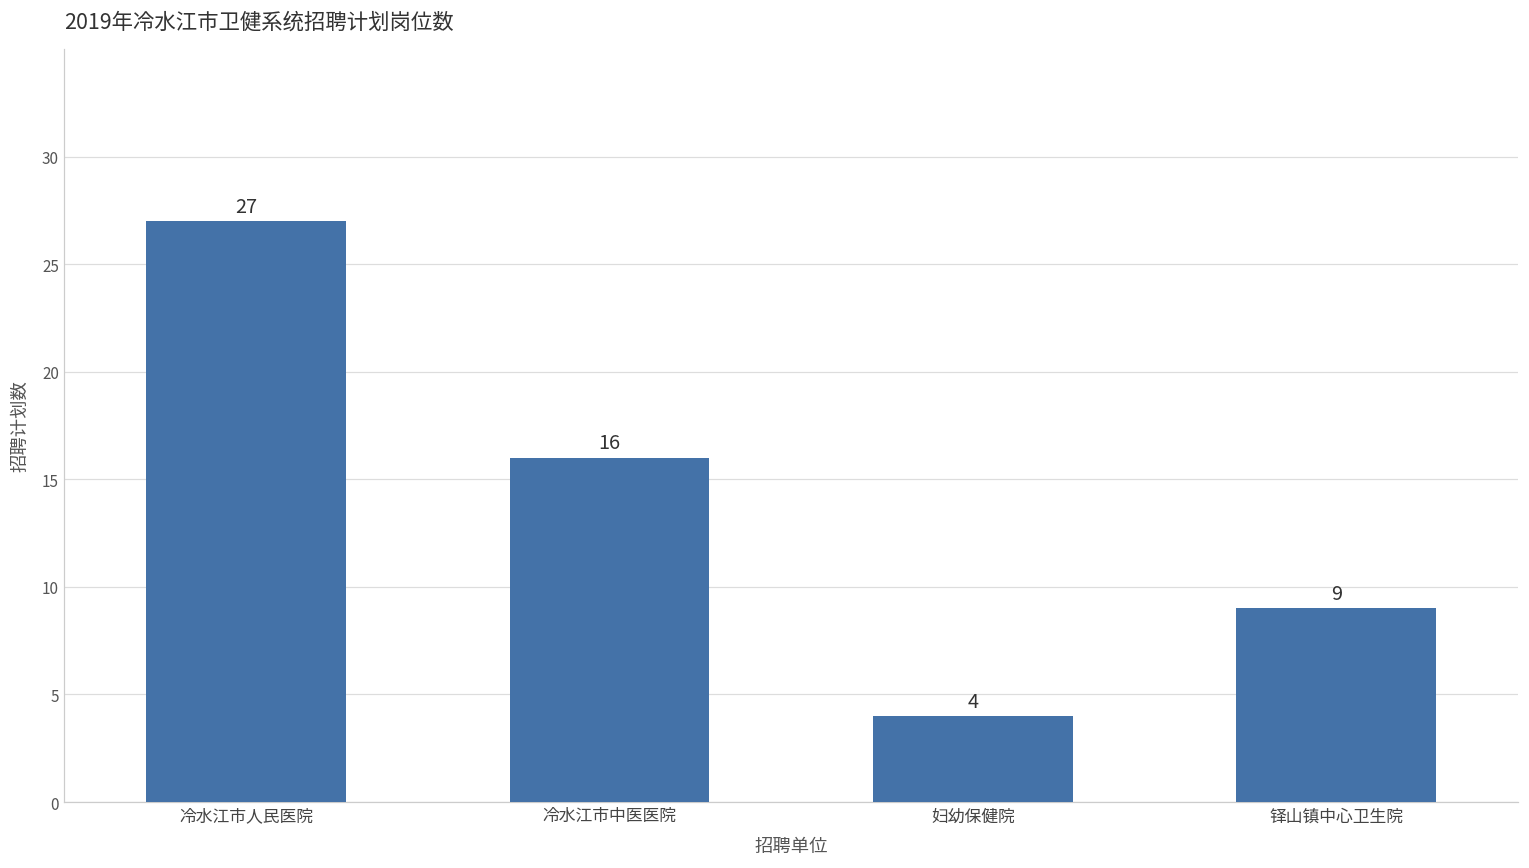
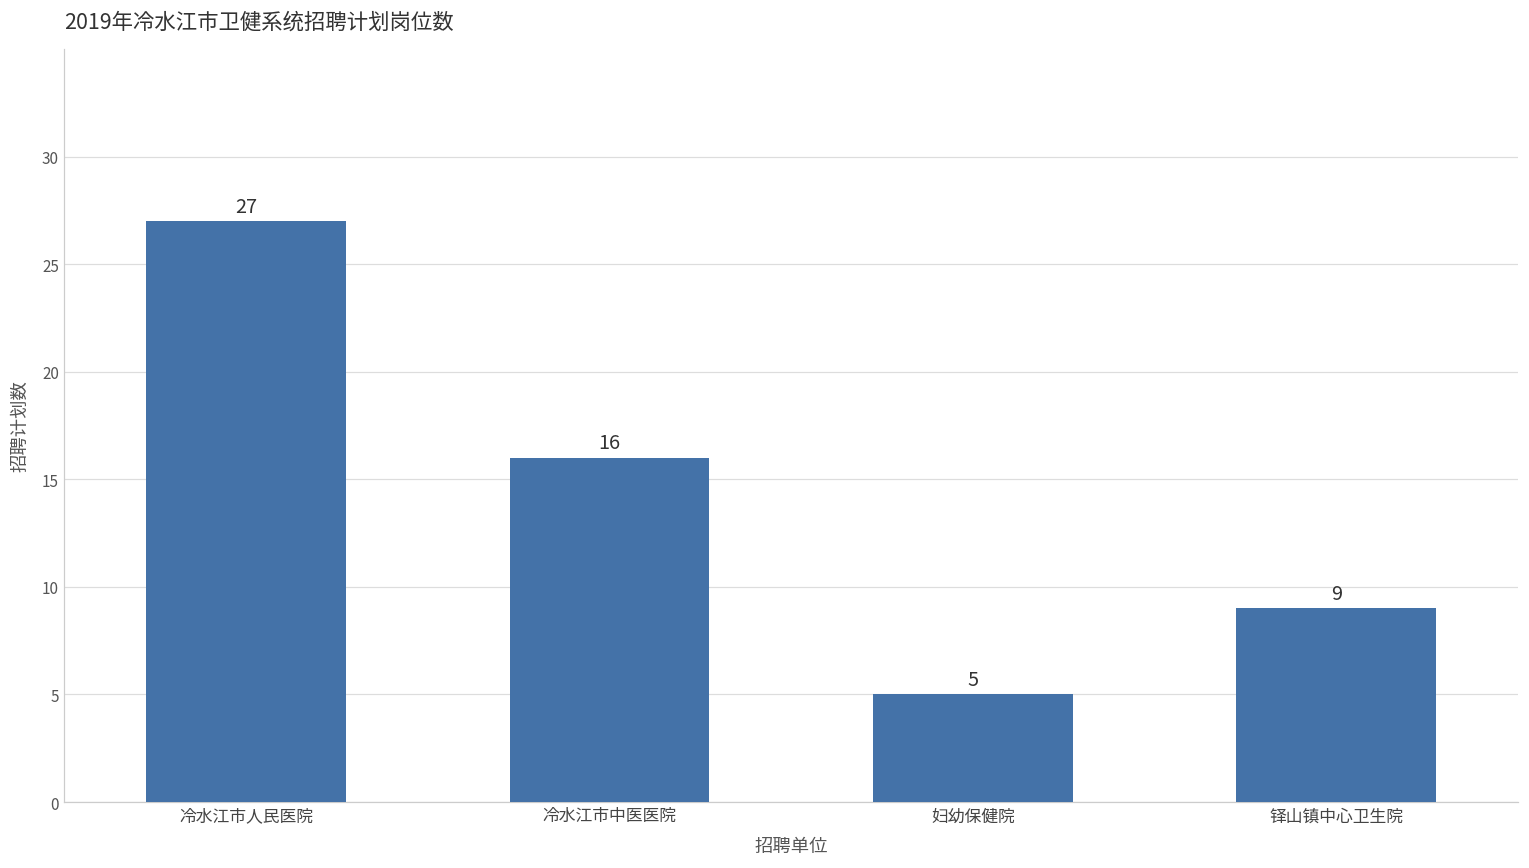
  {
    "冷水江市人民医院": 27,
    "冷水江市中医医院": 16,
-   "妇幼保健院": 4,
+   "妇幼保健院": 5,
    "铎山镇中心卫生院": 9
  }
